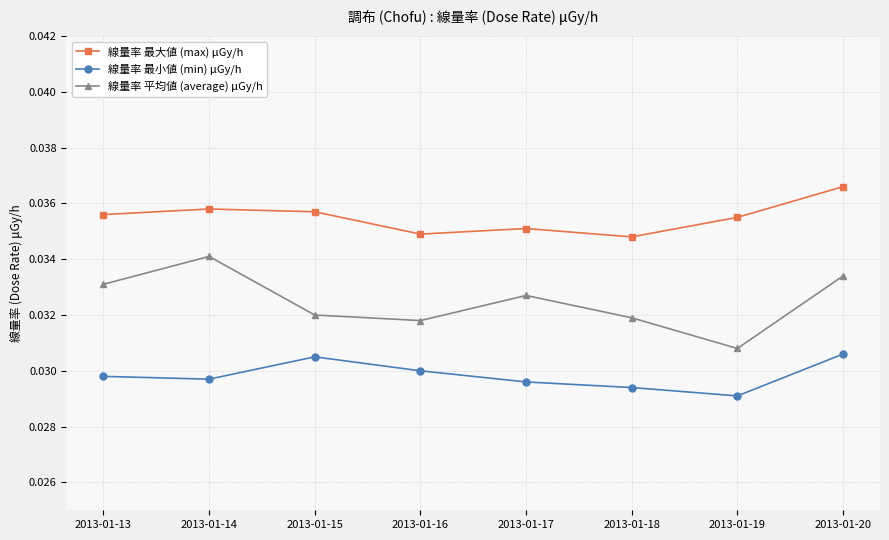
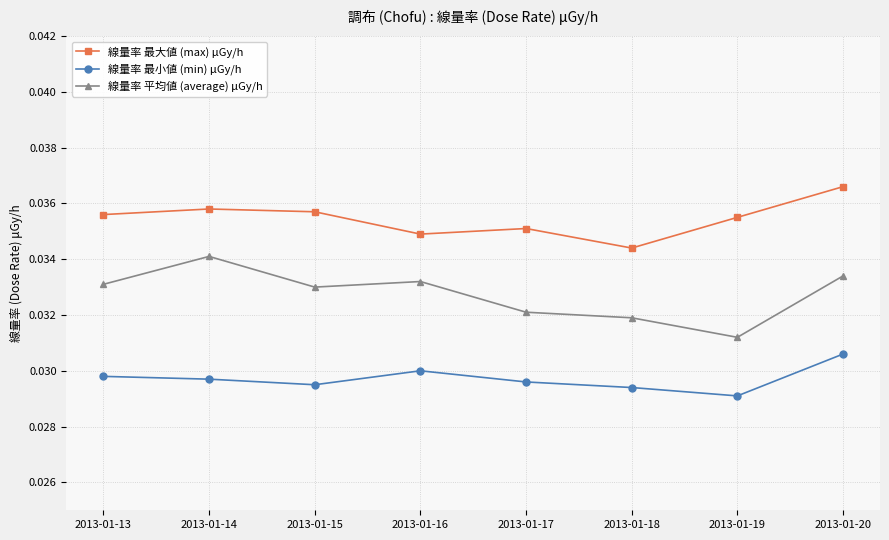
  {
    "線量率 最大値 (max) μGy/h": {
      "2013-01-13": 0.0356,
      "2013-01-14": 0.0358,
      "2013-01-15": 0.0357,
      "2013-01-16": 0.0349,
      "2013-01-17": 0.0351,
-     "2013-01-18": 0.0348,
+     "2013-01-18": 0.0344,
      "2013-01-19": 0.0355,
      "2013-01-20": 0.0366
    },
    "線量率 最小値 (min) μGy/h": {
      "2013-01-13": 0.0298,
      "2013-01-14": 0.0297,
-     "2013-01-15": 0.0305,
+     "2013-01-15": 0.0295,
      "2013-01-16": 0.0300,
      "2013-01-17": 0.0296,
      "2013-01-18": 0.0294,
      "2013-01-19": 0.0291,
      "2013-01-20": 0.0306
    },
    "線量率 平均値 (average) μGy/h": {
      "2013-01-13": 0.0331,
      "2013-01-14": 0.0341,
-     "2013-01-15": 0.032,
-     "2013-01-16": 0.0318,
-     "2013-01-17": 0.0327,
+     "2013-01-15": 0.033,
+     "2013-01-16": 0.0332,
+     "2013-01-17": 0.0321,
      "2013-01-18": 0.0319,
-     "2013-01-19": 0.0308,
+     "2013-01-19": 0.0312,
      "2013-01-20": 0.0334
    }
  }
